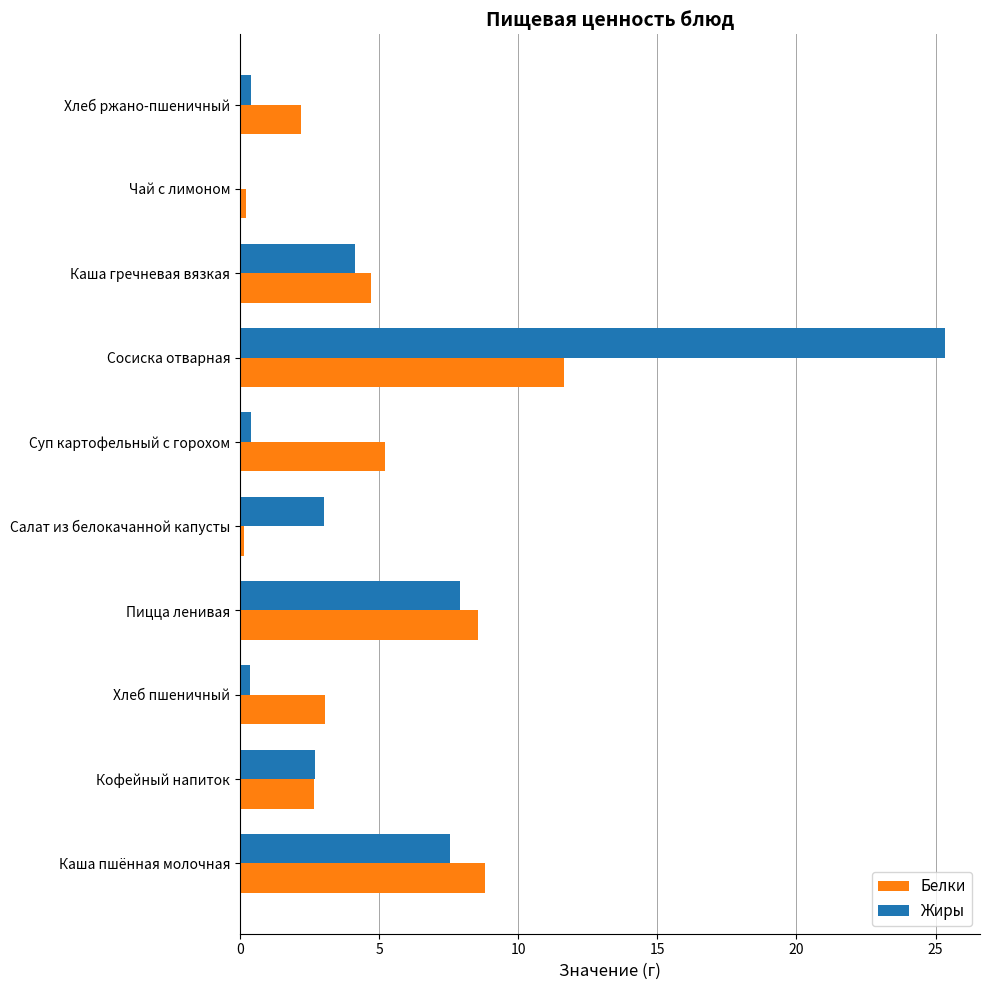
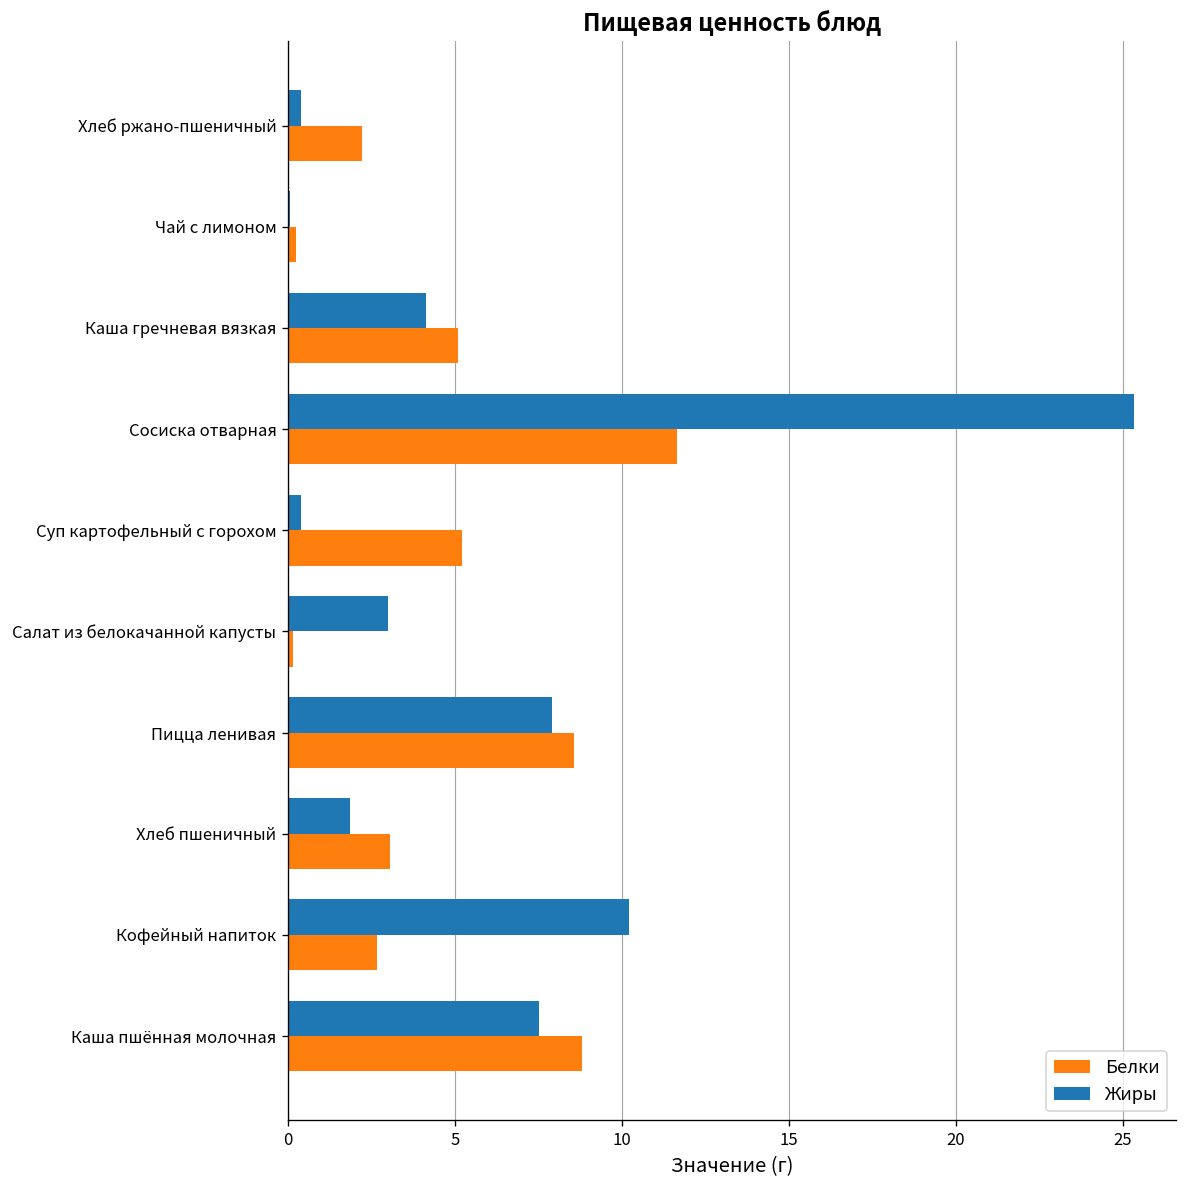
  {
    "Белки": {
      "Хлеб ржано-пшеничный": 2.2,
      "Чай с лимоном": 0.2,
-     "Каша гречневая вязкая": 4.7,
+     "Каша гречневая вязкая": 5.1,
      "Сосиска отварная": 11.7,
      "Суп картофельный с горохом": 5.2,
      "Салат из белокачанной капусты": 0.2,
      "Пицца ленивая": 8.6,
      "Хлеб пшеничный": 3.0,
      "Кофейный напиток": 2.7,
      "Каша пшённая молочная": 8.8
    },
    "Жиры": {
      "Хлеб ржано-пшеничный": 0.4,
      "Каша гречневая вязкая": 4.1,
      "Сосиска отварная": 25.3,
      "Суп картофельный с горохом": 0.4,
      "Салат из белокачанной капусты": 3.0,
      "Пицца ленивая": 7.9,
-     "Хлеб пшеничный": 0.4,
-     "Кофейный напиток": 2.7,
+     "Хлеб пшеничный": 1.9,
+     "Кофейный напиток": 10.2,
      "Каша пшённая молочная": 7.5
    }
  }
